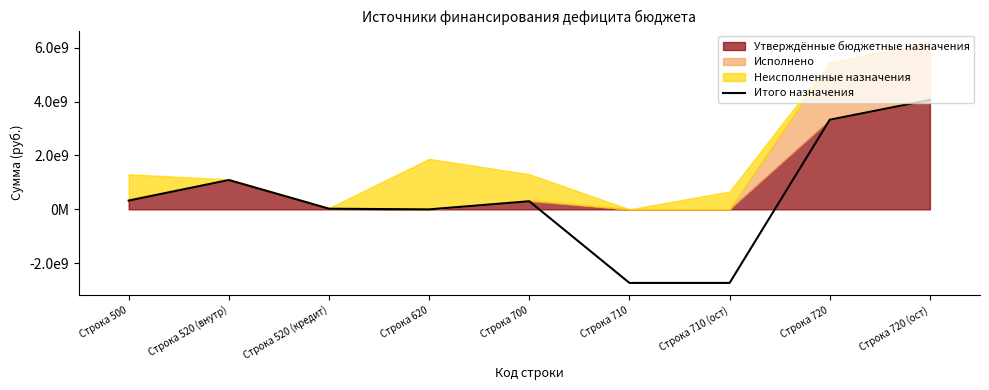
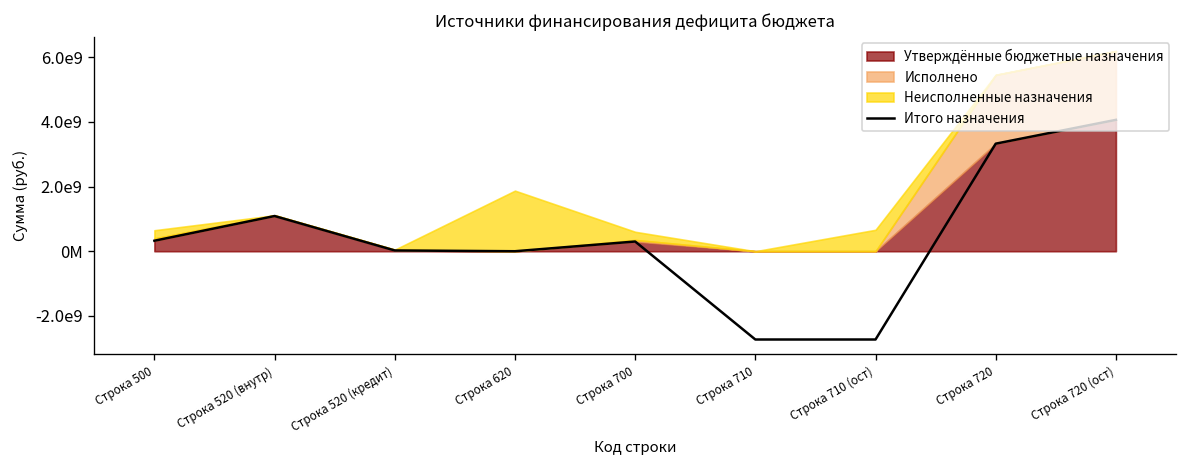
  {
    "Итого назначения": {
      "Строка 710": -2700000000,
      "Строка 710 (ост)": -2700000000
    },
    "Неисполненные назначения": {
-     "Строка 500": 900000000,
+     "Строка 500": 300000000,
      "Строка 620": 1900000000,
-     "Строка 700": 1000000000,
+     "Строка 700": 300000000,
      "Строка 710 (ост)": 700000000
    }
  }
